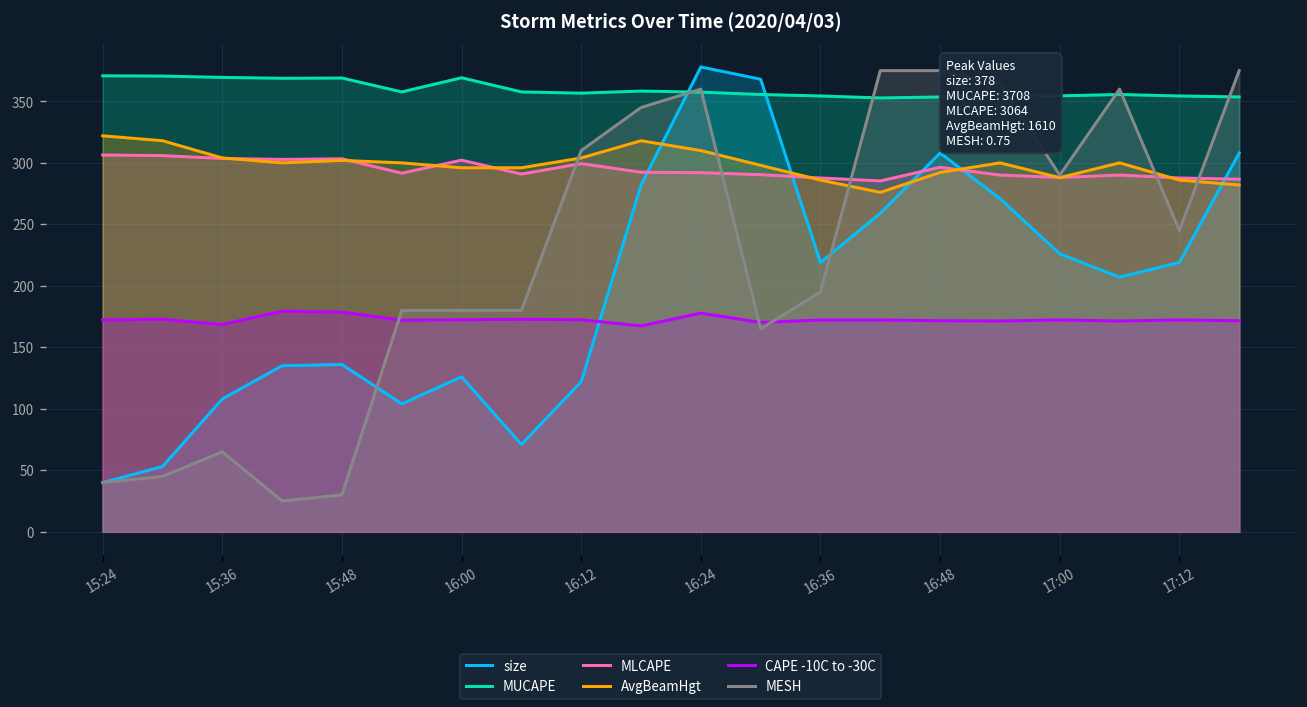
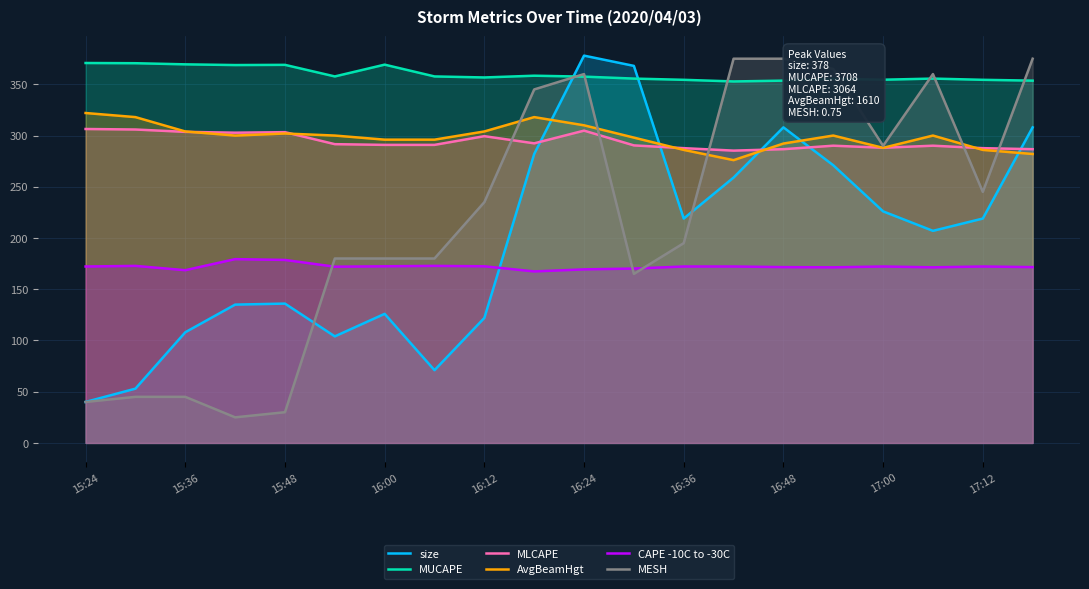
  {
    "size": {
      "15:36": 108,
      "15:48": 136,
      "16:00": 126,
      "16:12": 122,
      "16:24": 378,
      "16:36": 219,
      "16:48": 308,
      "17:00": 226,
      "17:12": 219
    },
    "MUCAPE": {
      "15:24": 371,
      "15:36": 370,
      "15:48": 369,
      "16:00": 369,
      "16:12": 357,
      "16:36": 354,
      "17:12": 354
    },
    "MLCAPE": {
      "15:24": 306,
-     "16:00": 302,
+     "16:00": 291,
      "16:12": 299,
-     "16:24": 292,
-     "16:48": 296
+     "16:24": 305,
+     "16:48": 287
    },
    "AvgBeamHgt": {
      "15:24": 322,
      "16:00": 296,
      "16:12": 304,
      "16:24": 310,
      "16:48": 292
    },
    "CAPE -10C to -30C": {
      "15:24": 172,
      "15:36": 169,
      "15:48": 179,
      "16:00": 172,
      "16:12": 172,
-     "16:24": 178,
+     "16:24": 169,
      "16:36": 172,
      "16:48": 172,
      "17:00": 172,
      "17:12": 172
    },
    "MESH": {
-     "15:36": 65,
+     "15:36": 45,
      "15:48": 30,
      "16:00": 180,
-     "16:12": 310,
+     "16:12": 235,
      "16:36": 195,
      "17:12": 245
    }
  }
